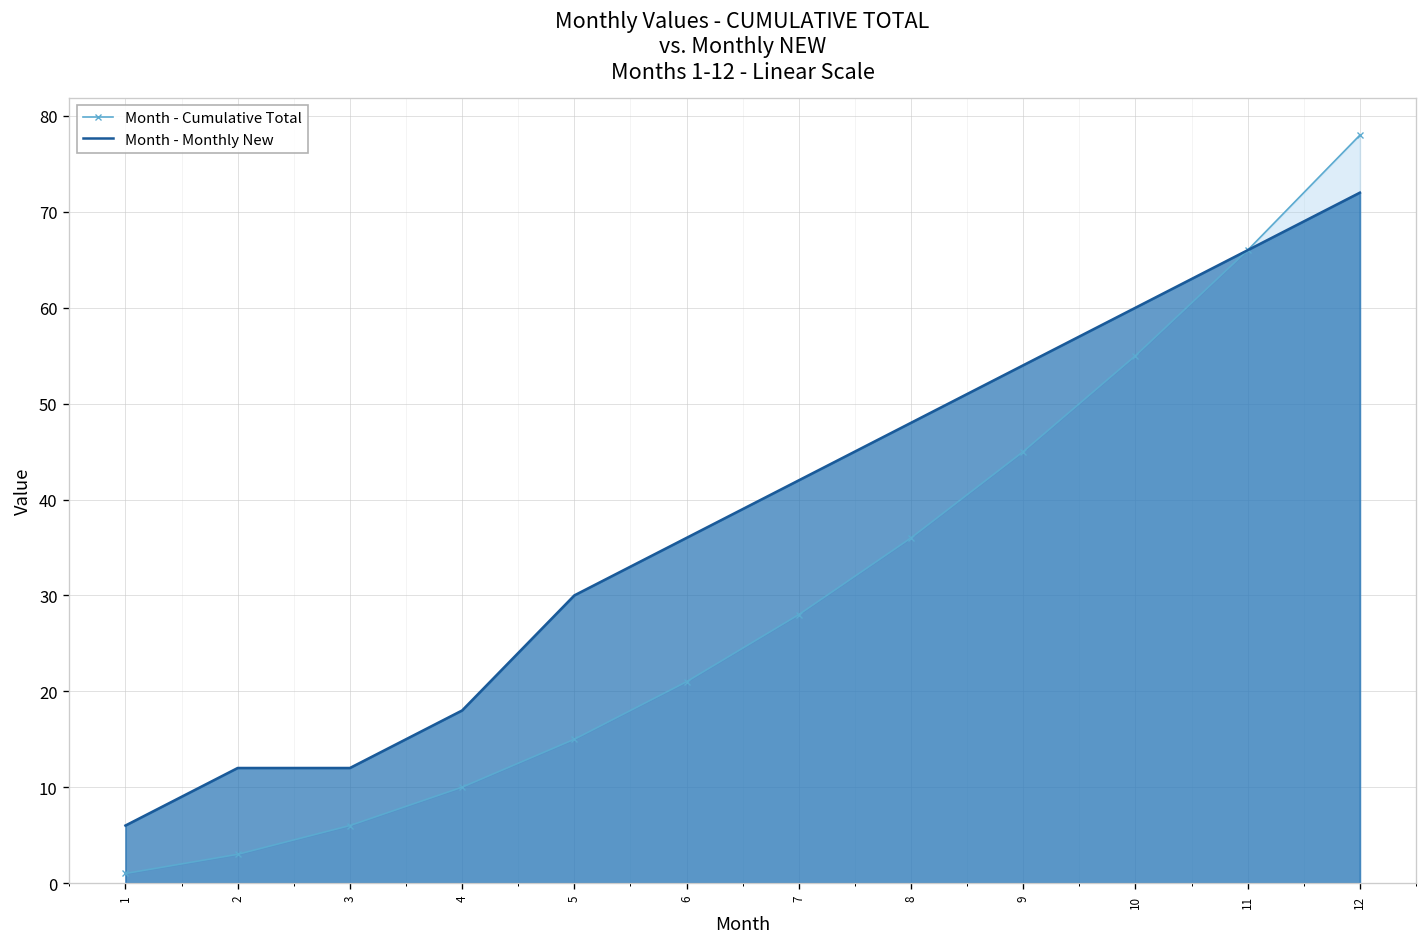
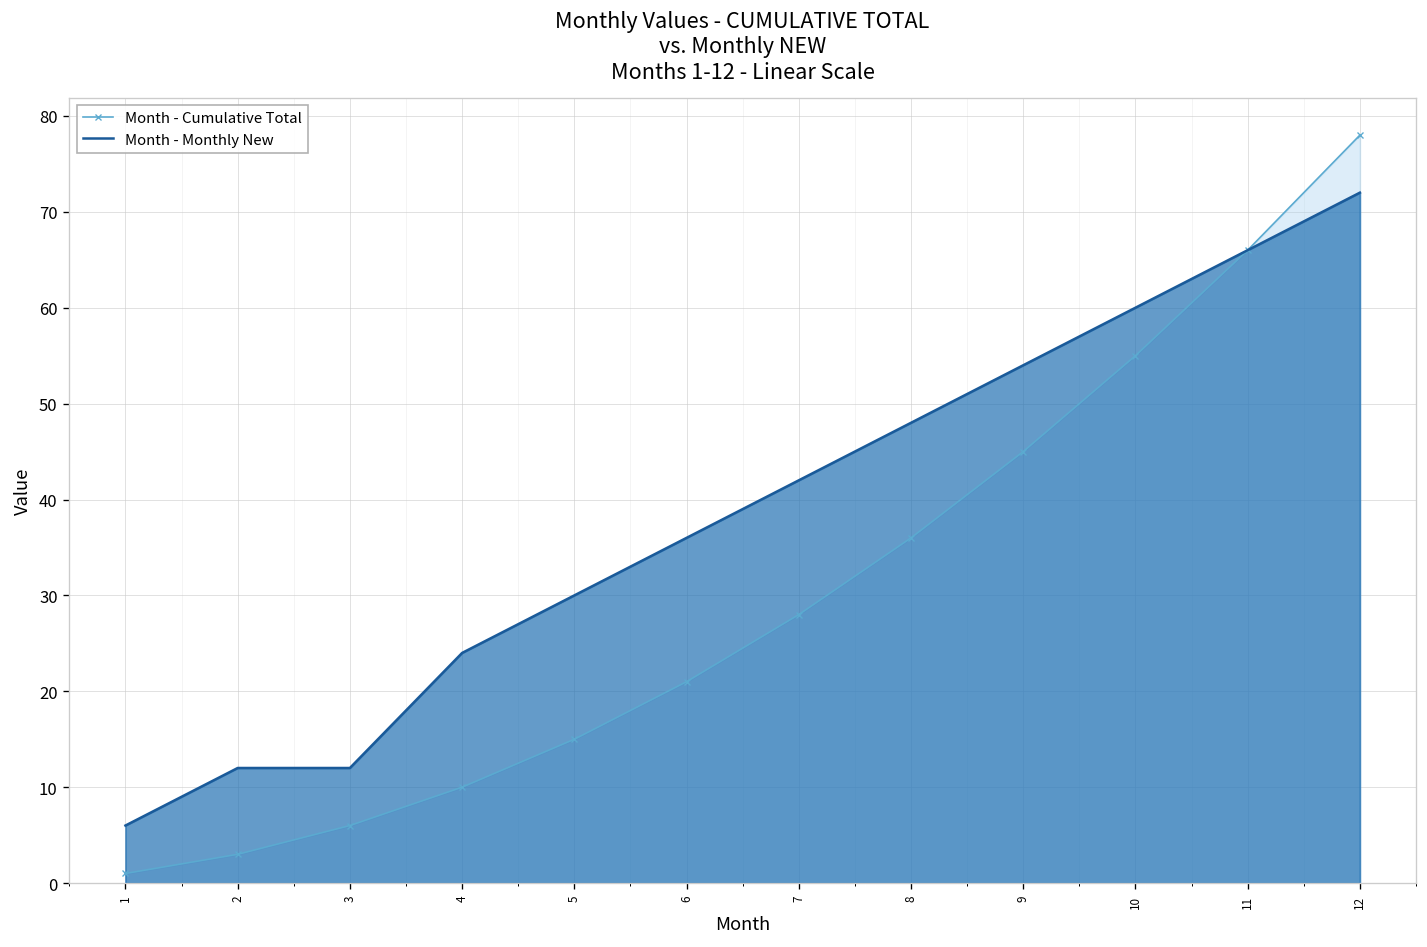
  {
    "Month - Cumulative Total": {
      "1": 1,
      "2": 3,
      "3": 6,
      "4": 10,
      "5": 15,
      "6": 21,
      "7": 28,
      "8": 36,
      "9": 45,
      "10": 55,
      "12": 78
    },
    "Month - Monthly New": {
      "1": 6,
      "2": 12,
      "3": 12,
-     "4": 18,
+     "4": 24,
      "5": 30,
      "6": 36,
      "7": 42,
      "8": 48,
      "9": 54,
      "10": 60,
      "12": 72
    }
  }
